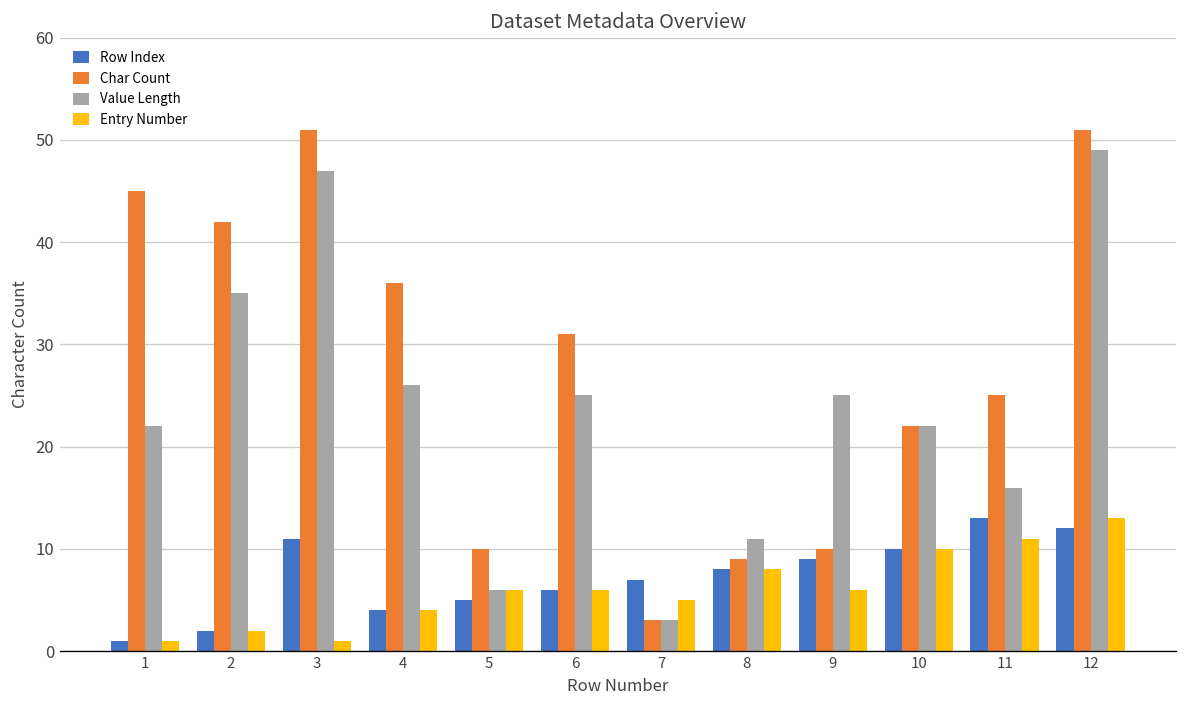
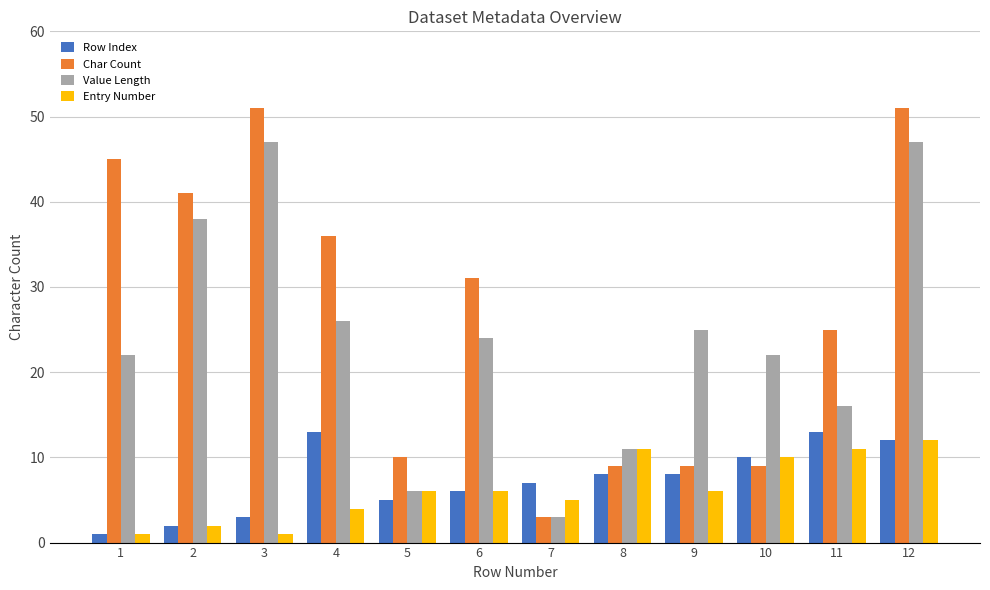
  {
    "Row Index": {
      "1": 1,
      "2": 2,
-     "3": 11,
-     "4": 4,
+     "3": 3,
+     "4": 13,
      "5": 5,
      "6": 6,
      "7": 7,
      "8": 8,
-     "9": 9,
+     "9": 8,
      "10": 10,
      "11": 13,
      "12": 12
    },
    "Char Count": {
      "1": 45,
-     "2": 42,
+     "2": 41,
      "3": 51,
      "4": 36,
      "5": 10,
      "6": 31,
      "7": 3,
      "8": 9,
-     "9": 10,
-     "10": 22,
+     "9": 9,
+     "10": 9,
      "11": 25,
      "12": 51
    },
    "Value Length": {
      "1": 22,
-     "2": 35,
+     "2": 38,
      "3": 47,
      "4": 26,
      "5": 6,
-     "6": 25,
+     "6": 24,
      "7": 3,
      "8": 11,
      "9": 25,
      "10": 22,
      "11": 16,
-     "12": 49
+     "12": 47
    },
    "Entry Number": {
      "1": 1,
      "2": 2,
      "3": 1,
      "4": 4,
      "5": 6,
      "6": 6,
      "7": 5,
-     "8": 8,
+     "8": 11,
      "9": 6,
      "10": 10,
      "11": 11,
-     "12": 13
+     "12": 12
    }
  }
